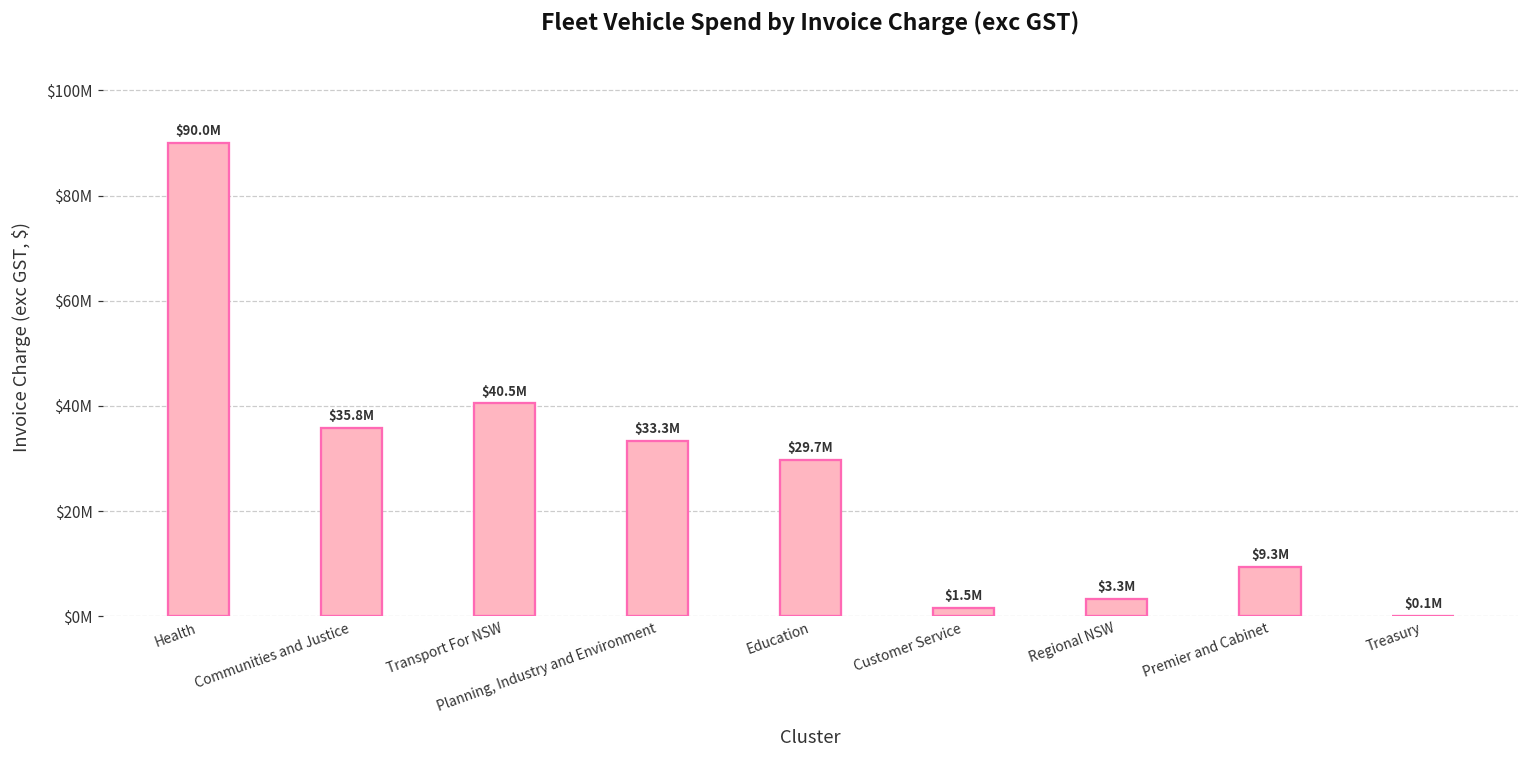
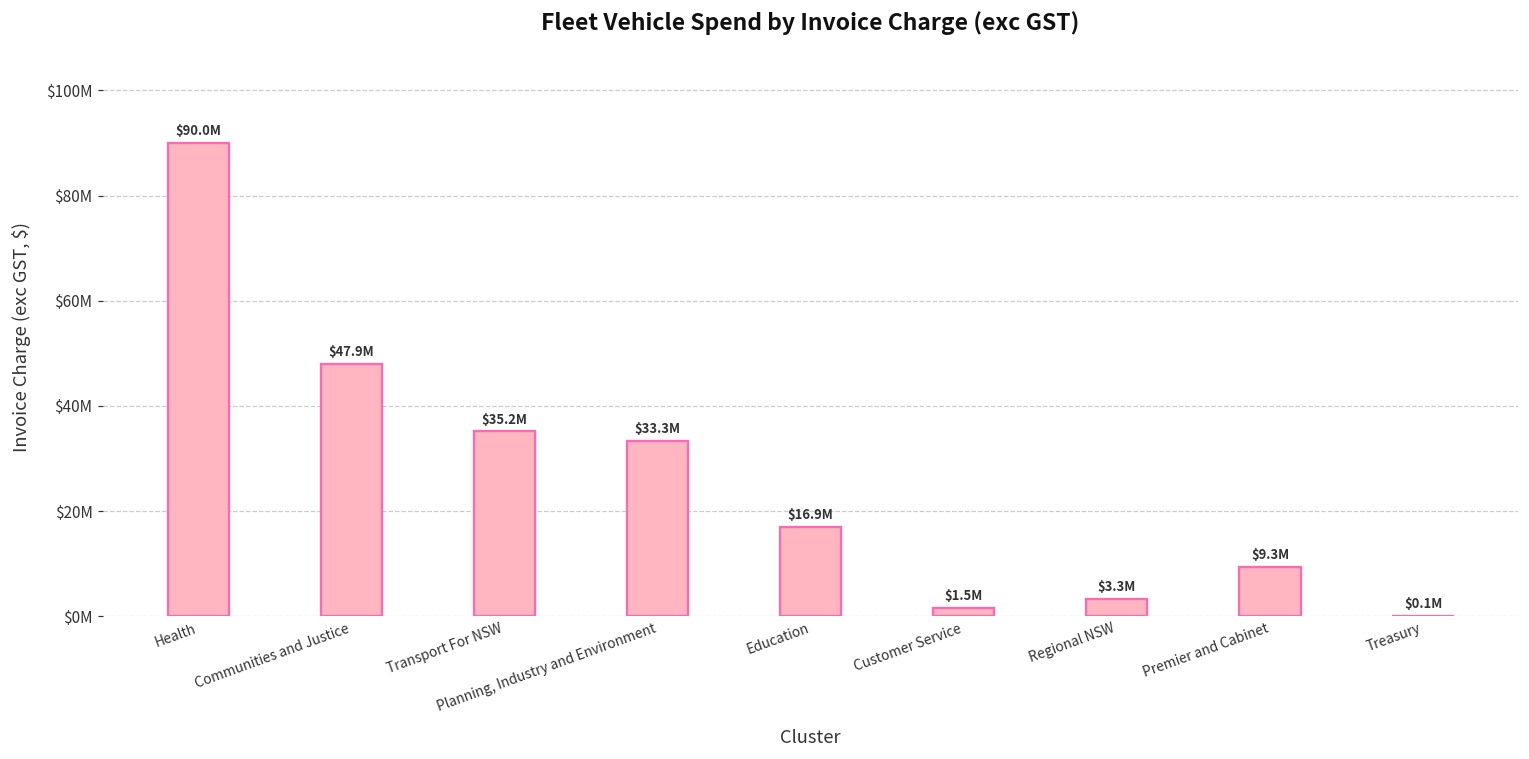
  {
    "Health": "$90.0M",
-   "Communities and Justice": "$35.8M",
-   "Transport For NSW": "$40.5M",
+   "Communities and Justice": "$47.9M",
+   "Transport For NSW": "$35.2M",
    "Planning, Industry and Environment": "$33.3M",
-   "Education": "$29.7M",
+   "Education": "$16.9M",
    "Customer Service": "$1.5M",
    "Regional NSW": "$3.3M",
    "Premier and Cabinet": "$9.3M",
    "Treasury": "$0.1M"
  }
